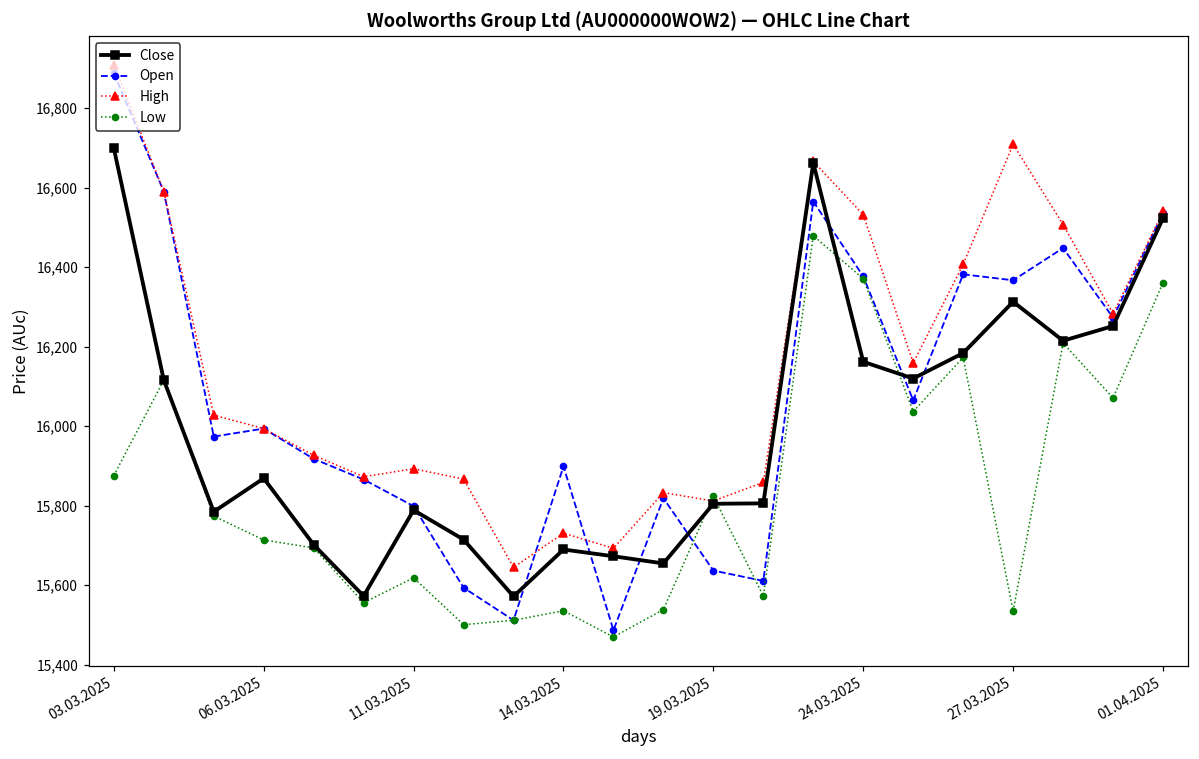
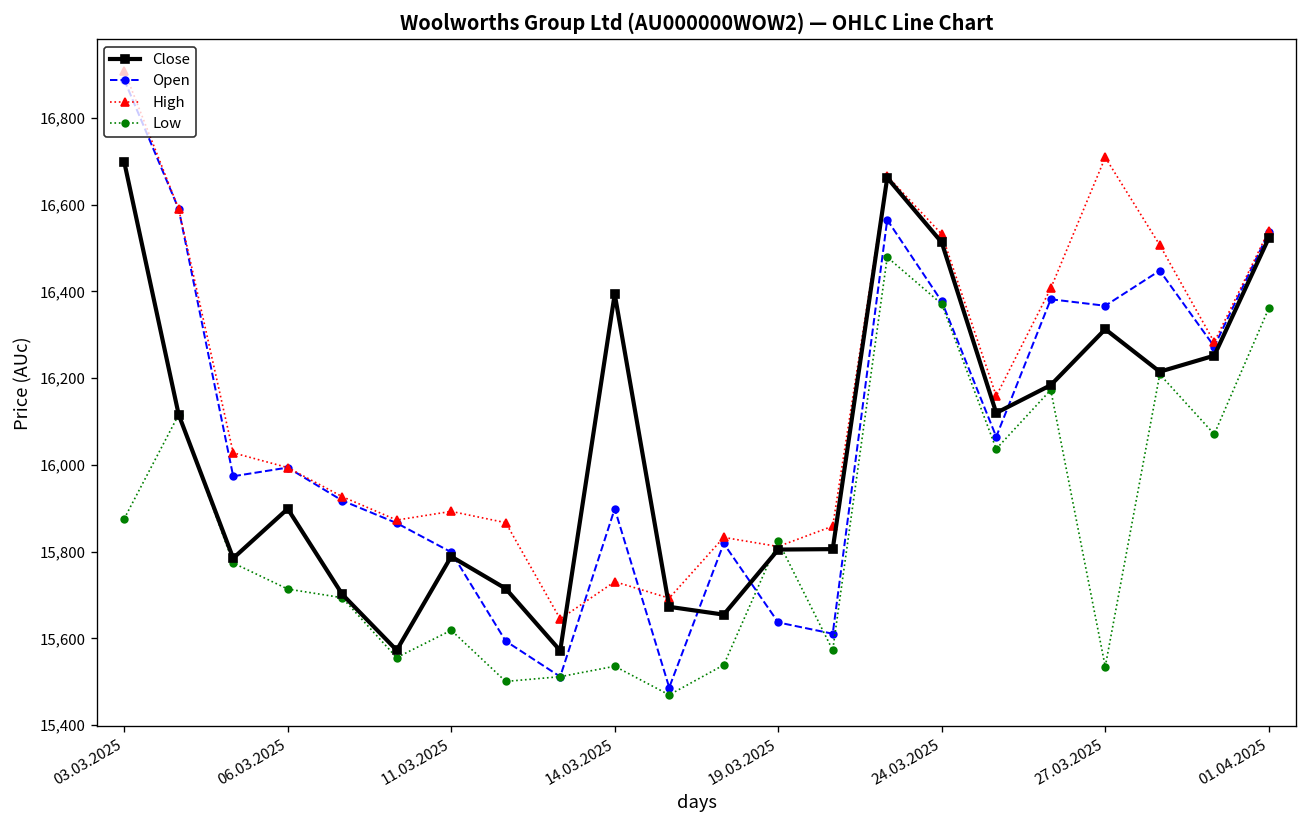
  {
    "Close": {
      "03.03.2025": "16,700",
-     "06.03.2025": "15,870",
+     "06.03.2025": "15,900",
      "11.03.2025": "15,790",
-     "14.03.2025": "15,690",
+     "14.03.2025": "16,390",
      "19.03.2025": "15,810",
-     "24.03.2025": "16,160",
+     "24.03.2025": "16,510",
      "27.03.2025": "16,310",
      "01.04.2025": "16,520"
    },
    "Open": {
      "11.03.2025": "15,800",
      "14.03.2025": "15,900",
      "19.03.2025": "15,640",
      "27.03.2025": "16,370"
    },
    "High": {
      "11.03.2025": "15,890",
      "14.03.2025": "15,730",
      "19.03.2025": "15,810",
      "24.03.2025": "16,530",
      "27.03.2025": "16,710"
    },
    "Low": {
      "03.03.2025": "15,880",
      "06.03.2025": "15,710",
      "11.03.2025": "15,620",
      "14.03.2025": "15,540",
      "19.03.2025": "15,820",
      "27.03.2025": "15,540",
      "01.04.2025": "16,360"
    }
  }
